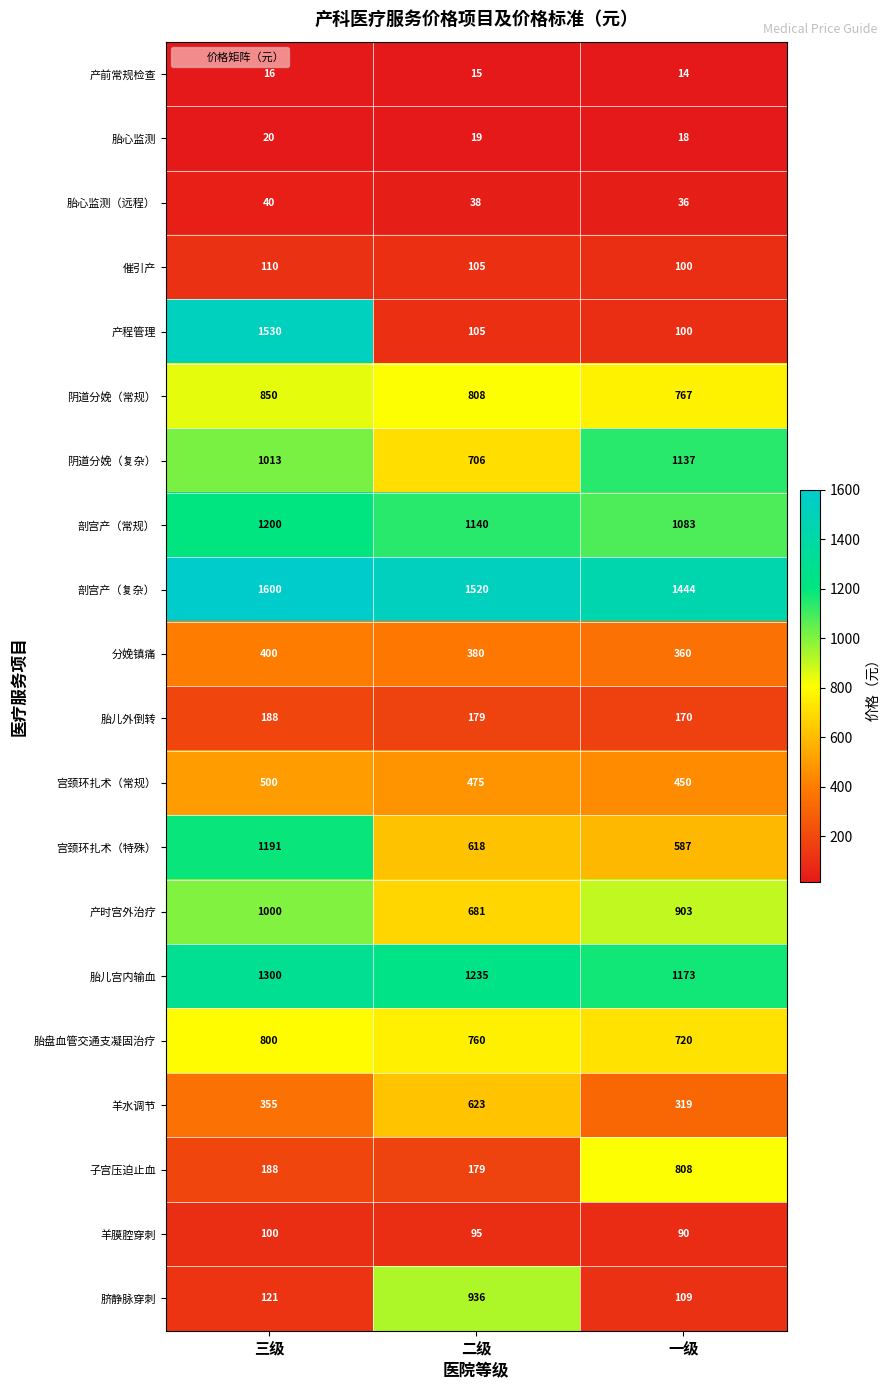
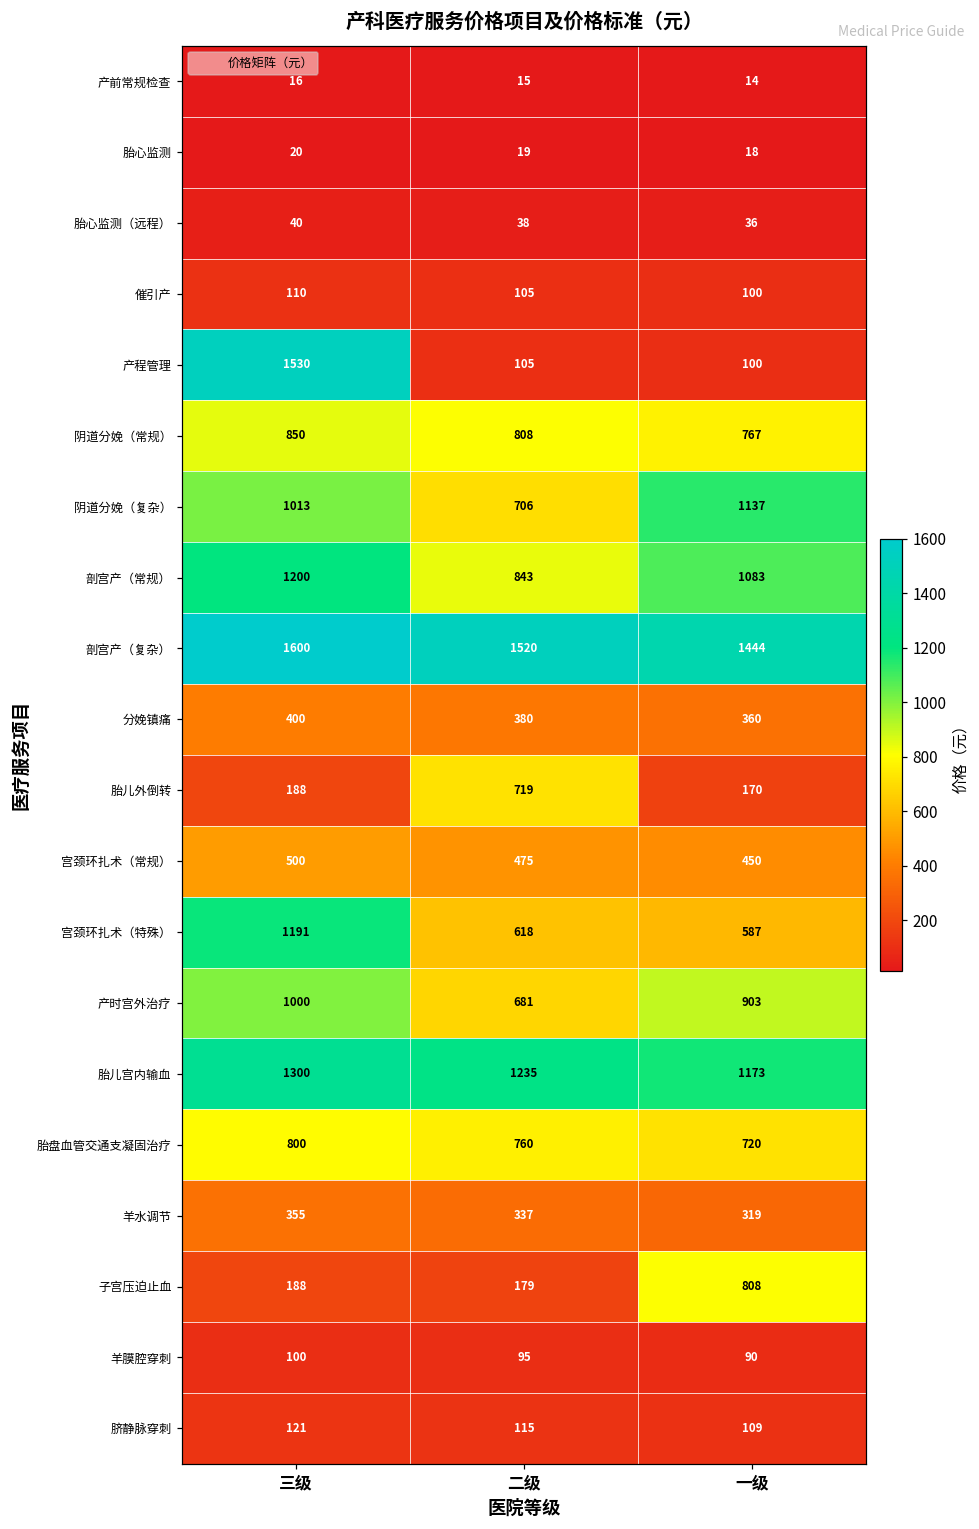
  {
    "产前常规检查": {
      "三级": 16,
      "二级": 15,
      "一级": 14
    },
    "胎心监测": {
      "三级": 20,
      "二级": 19,
      "一级": 18
    },
    "胎心监测（远程）": {
      "三级": 40,
      "二级": 38,
      "一级": 36
    },
    "催引产": {
      "三级": 110,
      "二级": 105,
      "一级": 100
    },
    "产程管理": {
      "三级": 1530,
      "二级": 105,
      "一级": 100
    },
    "阴道分娩（常规）": {
      "三级": 850,
      "二级": 808,
      "一级": 767
    },
    "阴道分娩（复杂）": {
      "三级": 1013,
      "二级": 706,
      "一级": 1137
    },
    "剖宫产（常规）": {
      "三级": 1200,
-     "二级": 1140,
+     "二级": 843,
      "一级": 1083
    },
    "剖宫产（复杂）": {
      "三级": 1600,
      "二级": 1520,
      "一级": 1444
    },
    "分娩镇痛": {
      "三级": 400,
      "二级": 380,
      "一级": 360
    },
    "胎儿外倒转": {
      "三级": 188,
-     "二级": 179,
+     "二级": 719,
      "一级": 170
    },
    "宫颈环扎术（常规）": {
      "三级": 500,
      "二级": 475,
      "一级": 450
    },
    "宫颈环扎术（特殊）": {
      "三级": 1191,
      "二级": 618,
      "一级": 587
    },
    "产时宫外治疗": {
      "三级": 1000,
      "二级": 681,
      "一级": 903
    },
    "胎儿宫内输血": {
      "三级": 1300,
      "二级": 1235,
      "一级": 1173
    },
    "胎盘血管交通支凝固治疗": {
      "三级": 800,
      "二级": 760,
      "一级": 720
    },
    "羊水调节": {
      "三级": 355,
-     "二级": 623,
+     "二级": 337,
      "一级": 319
    },
    "子宫压迫止血": {
      "三级": 188,
      "二级": 179,
      "一级": 808
    },
    "羊膜腔穿刺": {
      "三级": 100,
      "二级": 95,
      "一级": 90
    },
    "脐静脉穿刺": {
      "三级": 121,
-     "二级": 936,
+     "二级": 115,
      "一级": 109
    }
  }
